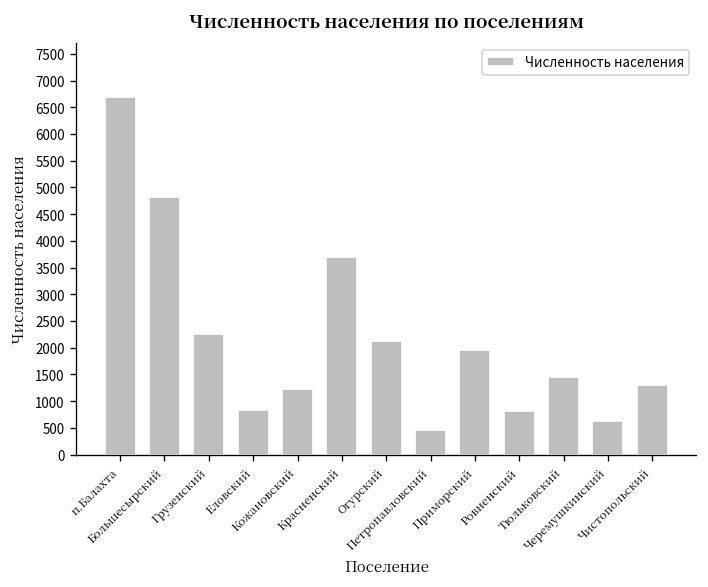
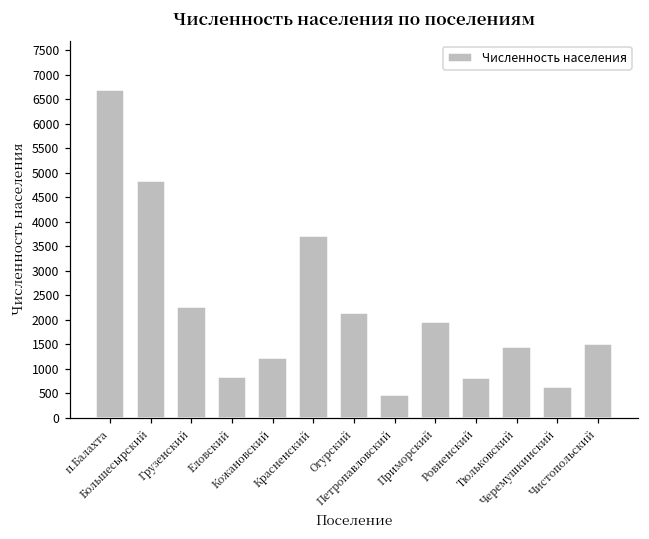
  {
    "п.Балахта": 6700,
    "Большесырский": 4800,
    "Грузенский": 2300,
    "Еловский": 800,
    "Кожановский": 1200,
    "Красненский": 3700,
    "Огурский": 2100,
    "Петропавловский": 500,
    "Приморский": 2000,
    "Ровненский": 800,
    "Тюльковский": 1400,
    "Черемушкинский": 600,
-   "Чистопольский": 1300
+   "Чистопольский": 1500
  }
